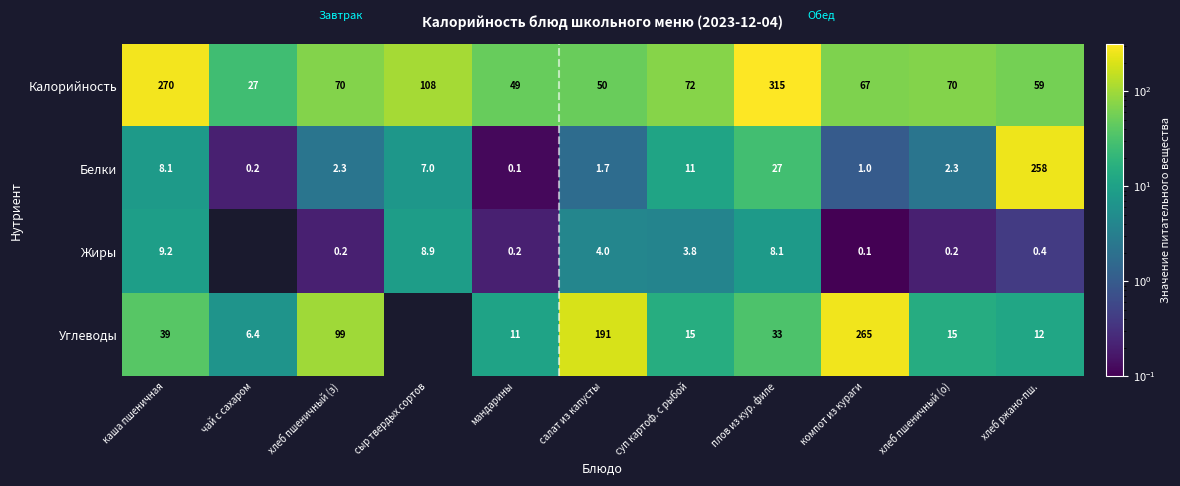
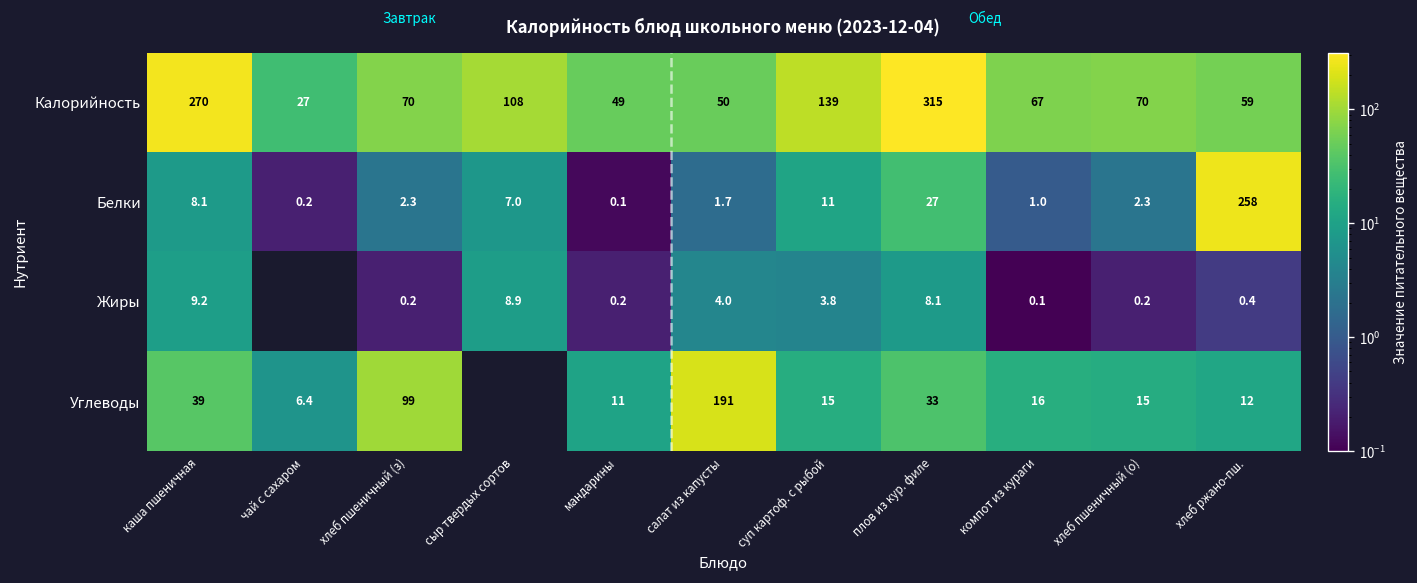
  {
    "Калорийность": {
      "каша пшеничная": 270,
      "чай с сахаром": 27,
      "хлеб пшеничный (з)": 70,
      "сыр твердых сортов": 108,
      "мандарины": 49,
      "салат из капусты": 50,
-     "суп картоф. с рыбой": 72,
+     "суп картоф. с рыбой": 139,
      "плов из кур. филе": 315,
      "компот из кураги": 67,
      "хлеб пшеничный (о)": 70,
      "хлеб ржано-пш.": 59
    },
    "Белки": {
      "каша пшеничная": 8.1,
      "чай с сахаром": 0.2,
      "хлеб пшеничный (з)": 2.3,
      "сыр твердых сортов": 7.0,
      "мандарины": 0.1,
      "салат из капусты": 1.7,
      "суп картоф. с рыбой": 11,
      "плов из кур. филе": 27,
      "компот из кураги": 1.0,
      "хлеб пшеничный (о)": 2.3,
      "хлеб ржано-пш.": 258
    },
    "Жиры": {
      "каша пшеничная": 9.2,
      "хлеб пшеничный (з)": 0.2,
      "сыр твердых сортов": 8.9,
      "мандарины": 0.2,
      "салат из капусты": 4.0,
      "суп картоф. с рыбой": 3.8,
      "плов из кур. филе": 8.1,
      "компот из кураги": 0.1,
      "хлеб пшеничный (о)": 0.2,
      "хлеб ржано-пш.": 0.4
    },
    "Углеводы": {
      "каша пшеничная": 39,
      "чай с сахаром": 6.4,
      "хлеб пшеничный (з)": 99,
      "мандарины": 11,
      "салат из капусты": 191,
      "суп картоф. с рыбой": 15,
      "плов из кур. филе": 33,
-     "компот из кураги": 265,
+     "компот из кураги": 16,
      "хлеб пшеничный (о)": 15,
      "хлеб ржано-пш.": 12
    }
  }
